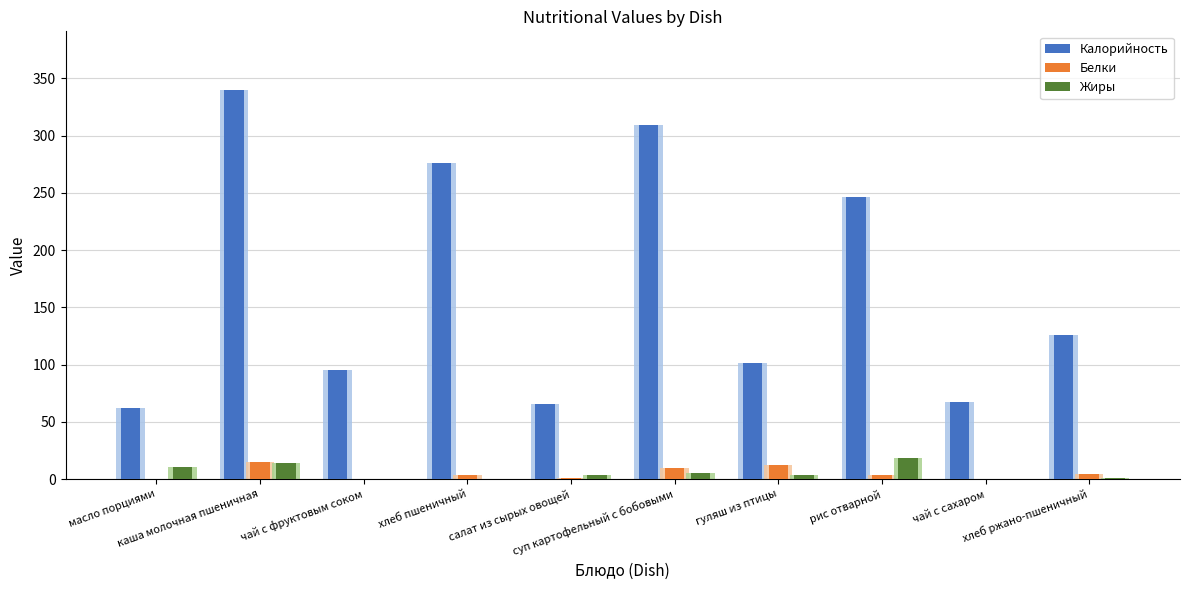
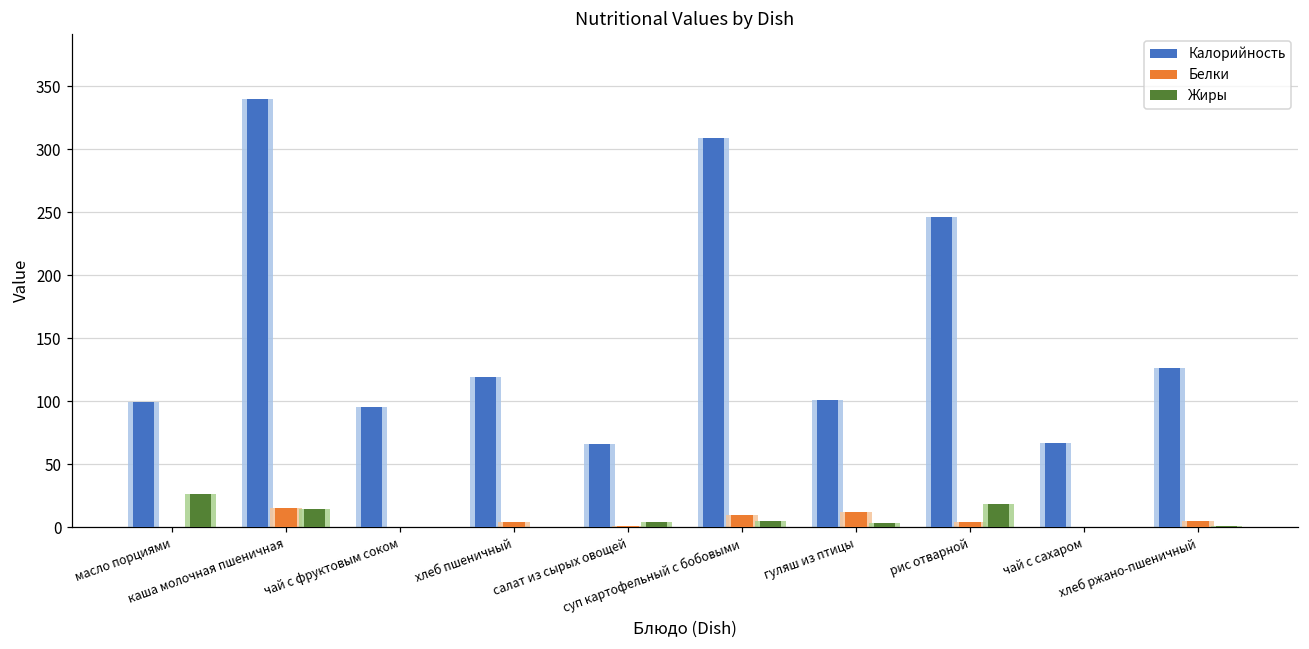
  {
    "Калорийность": {
-     "масло порциями": 62,
+     "масло порциями": 99,
      "каша молочная пшеничная": 340,
      "чай с фруктовым соком": 95,
-     "хлеб пшеничный": 276,
+     "хлеб пшеничный": 119,
      "салат из сырых овощей": 66,
      "суп картофельный с бобовыми": 309,
      "гуляш из птицы": 101,
      "рис отварной": 246,
      "чай с сахаром": 67,
      "хлеб ржано-пшеничный": 126
    },
    "Белки": {
      "каша молочная пшеничная": 15,
      "хлеб пшеничный": 4,
      "суп картофельный с бобовыми": 9,
      "гуляш из птицы": 12,
      "рис отварной": 4,
      "хлеб ржано-пшеничный": 5
    },
    "Жиры": {
-     "масло порциями": 11,
+     "масло порциями": 26,
      "каша молочная пшеничная": 14,
      "салат из сырых овощей": 4,
      "суп картофельный с бобовыми": 5,
      "гуляш из птицы": 3,
      "рис отварной": 19
    }
  }
